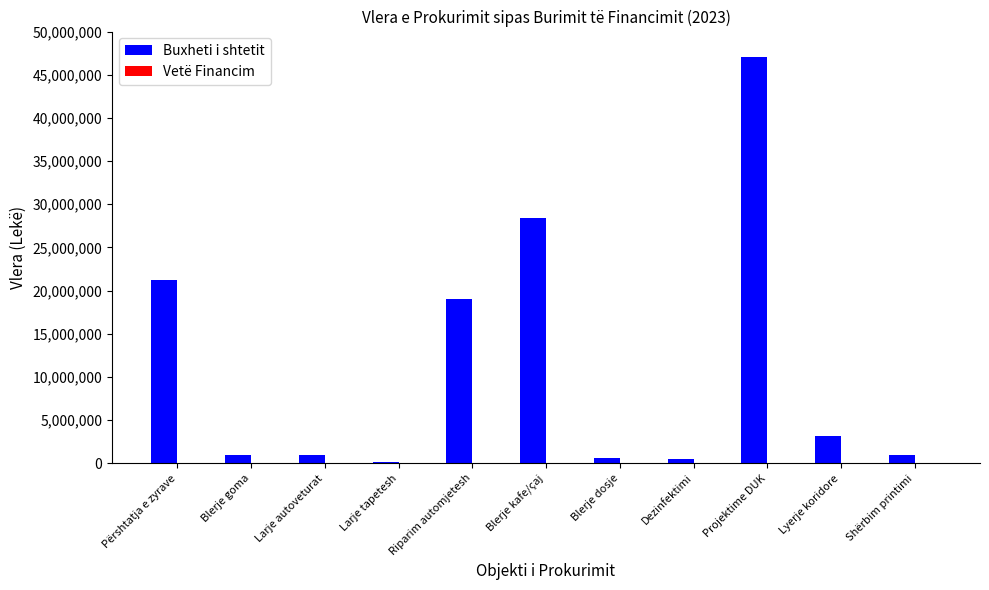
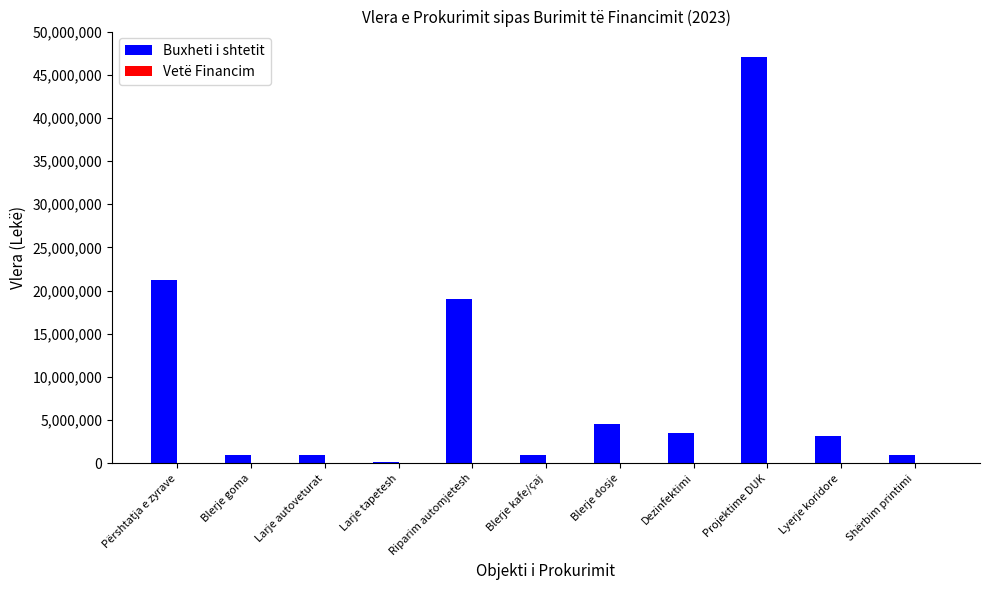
  {
    "Buxheti i shtetit": {
      "Përshtatja e zyrave": "21,000,000",
      "Blerje goma": "1,000,000",
      "Larje autoveturat": "1,000,000",
      "Riparim automjetesh": "19,000,000",
-     "Blerje kafe/çaj": "28,000,000",
-     "Blerje dosje": "1,000,000",
-     "Dezinfektimi": "1,000,000",
+     "Blerje kafe/çaj": "1,000,000",
+     "Blerje dosje": "5,000,000",
+     "Dezinfektimi": "4,000,000",
      "Projektime DUK": "47,000,000",
      "Lyerje koridore": "3,000,000",
      "Shërbim printimi": "1,000,000"
    },
    "Vetë Financim": {
      "Përshtatja e zyrave": "0",
      "Blerje goma": "0",
      "Larje autoveturat": "0",
      "Larje tapetesh": "0",
      "Riparim automjetesh": "0",
      "Blerje kafe/çaj": "0",
      "Blerje dosje": "0",
      "Dezinfektimi": "0",
      "Projektime DUK": "0",
      "Lyerje koridore": "0",
      "Shërbim printimi": "0"
    }
  }
